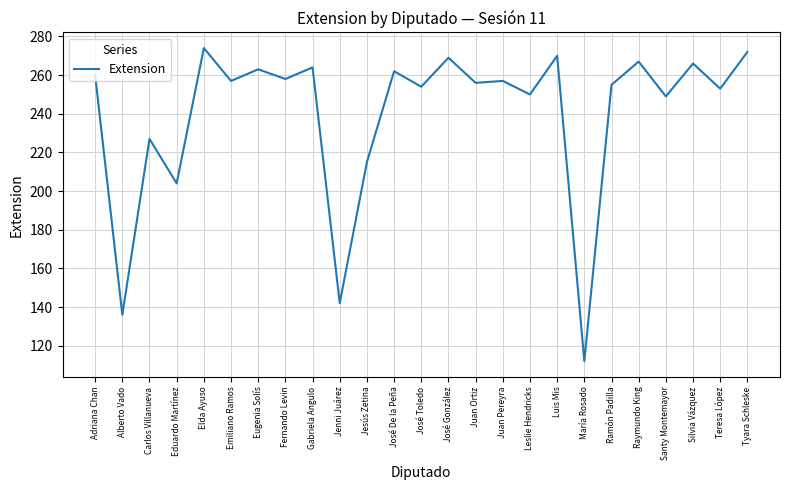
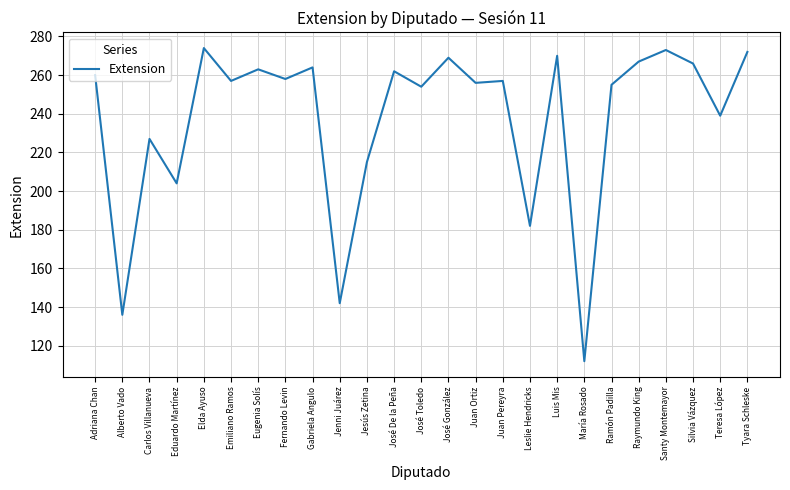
  {
    "Alberto Vado": 136,
    "Carlos Villanueva": 227,
    "Eduardo Martínez": 204,
    "Elda Ayuso": 274,
    "Emiliano Ramos": 257,
    "Eugenia Solís": 263,
    "Fernando Levin": 258,
    "Gabriela Angulo": 264,
    "Jenni Juárez": 142,
    "Jesús Zetina": 215,
    "José De la Peña": 262,
    "José Toledo": 254,
    "José González": 269,
    "Juan Ortiz": 256,
    "Juan Pereyra": 257,
-   "Leslie Hendricks": 250,
+   "Leslie Hendricks": 182,
    "Luis Mis": 270,
    "María Rosado": 112,
    "Ramón Padilla": 255,
    "Raymundo King": 267,
-   "Santy Montemayor": 249,
+   "Santy Montemayor": 273,
    "Silvia Vázquez": 266,
-   "Teresa López": 253,
+   "Teresa López": 239,
    "Tyara Schleske": 272
  }
